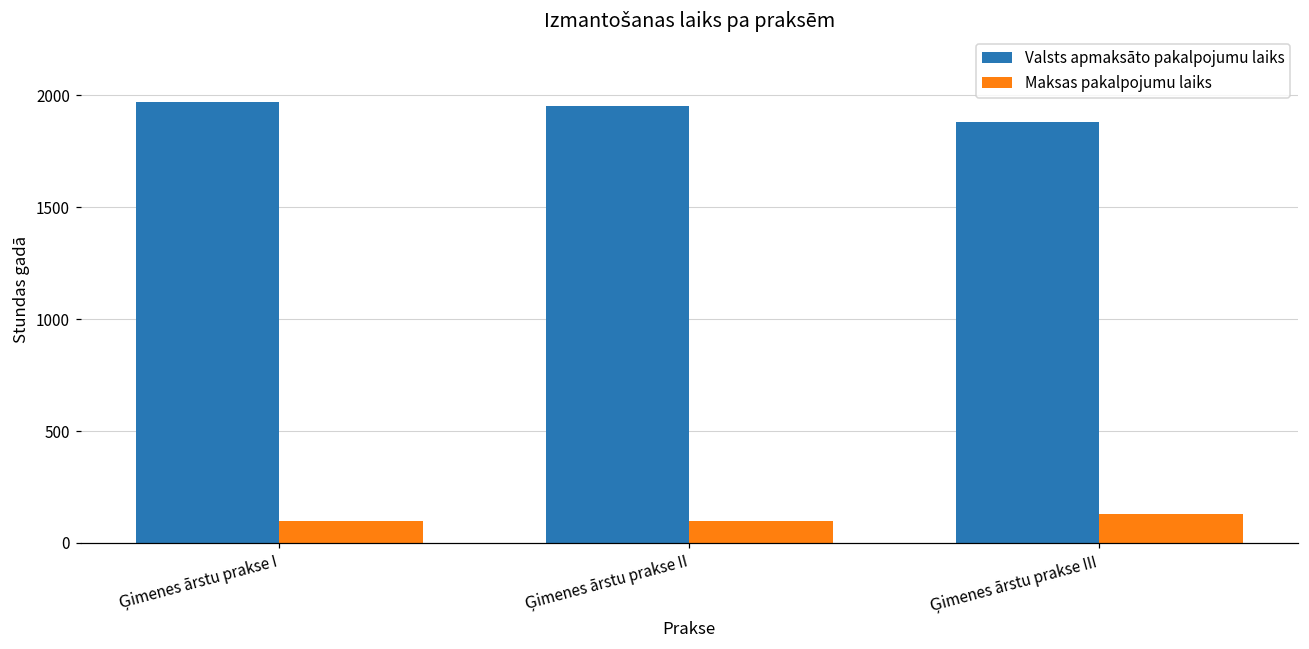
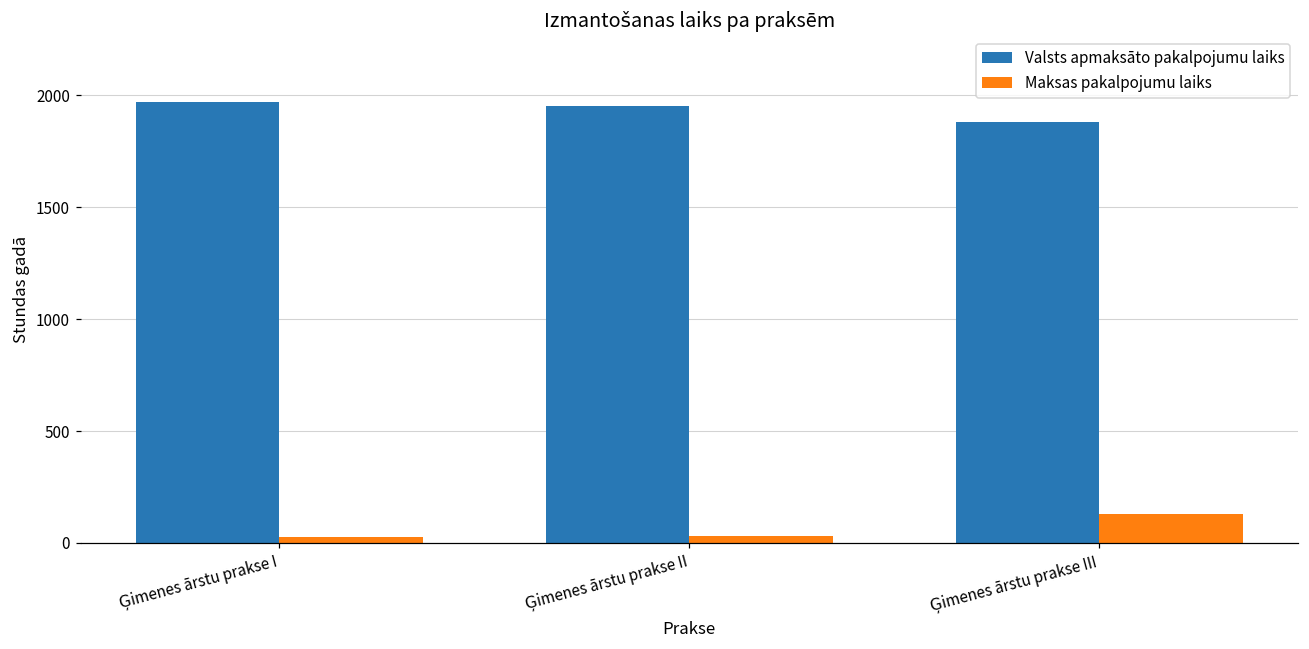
  {
    "Valsts apmaksāto pakalpojumu laiks": {
      "Ģimenes ārstu prakse I": 1970,
      "Ģimenes ārstu prakse II": 1950,
      "Ģimenes ārstu prakse III": 1880
    },
    "Maksas pakalpojumu laiks": {
-     "Ģimenes ārstu prakse I": 100,
-     "Ģimenes ārstu prakse II": 100,
+     "Ģimenes ārstu prakse I": 30,
+     "Ģimenes ārstu prakse II": 30,
      "Ģimenes ārstu prakse III": 130
    }
  }
